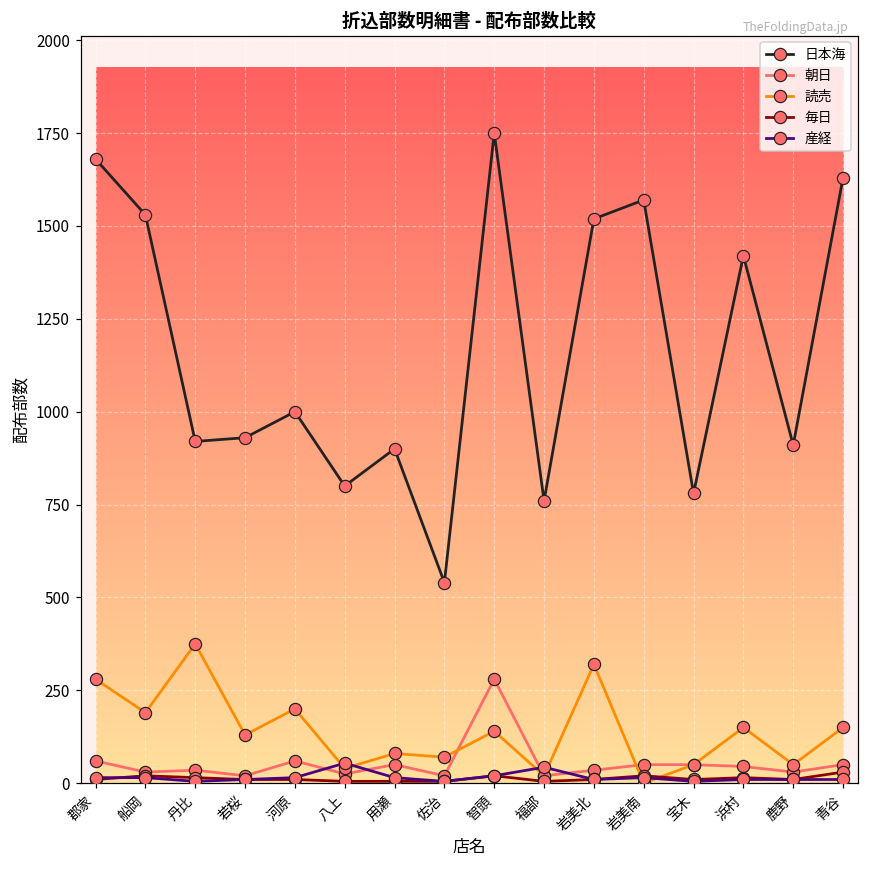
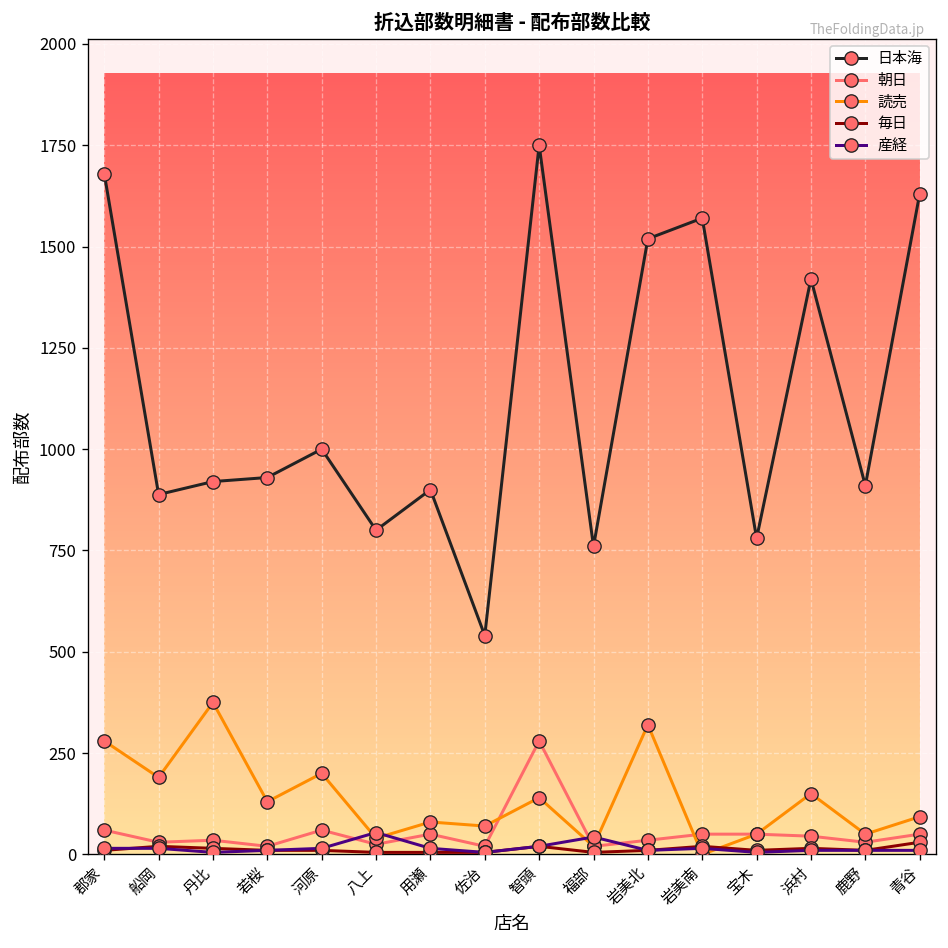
  {
    "日本海": {
      "郡家": 1680,
-     "船岡": 1530,
+     "船岡": 890,
      "丹比": 920,
      "若桜": 930,
      "河原": 1000,
      "八上": 800,
      "用瀬": 900,
      "佐治": 540,
      "智頭": 1750,
      "福部": 760,
      "岩美北": 1520,
      "岩美南": 1570,
      "宝木": 780,
      "浜村": 1420,
      "鹿野": 910,
      "青谷": 1630
    },
    "朝日": {
      "郡家": 60,
      "船岡": 30,
      "丹比": 40,
      "若桜": 20,
      "河原": 60,
      "八上": 30,
      "用瀬": 50,
      "佐治": 20,
      "智頭": 280,
      "岩美北": 40,
      "岩美南": 50,
      "浜村": 50,
      "鹿野": 30,
      "青谷": 50
    },
    "読売": {
      "郡家": 280,
      "船岡": 190,
      "丹比": 380,
      "若桜": 130,
      "河原": 200,
      "八上": 40,
      "用瀬": 80,
      "佐治": 70,
      "智頭": 140,
      "岩美北": 320,
      "岩美南": 0,
      "浜村": 150,
      "鹿野": 50,
-     "青谷": 150
+     "青谷": 90
    },
    "毎日": {
      "丹比": 20,
      "八上": 10,
      "用瀬": 10,
      "福部": 10,
      "青谷": 30
    },
    "産経": {
      "丹比": 10,
      "八上": 50,
      "用瀬": 20,
      "福部": 40,
      "青谷": 10
    }
  }
